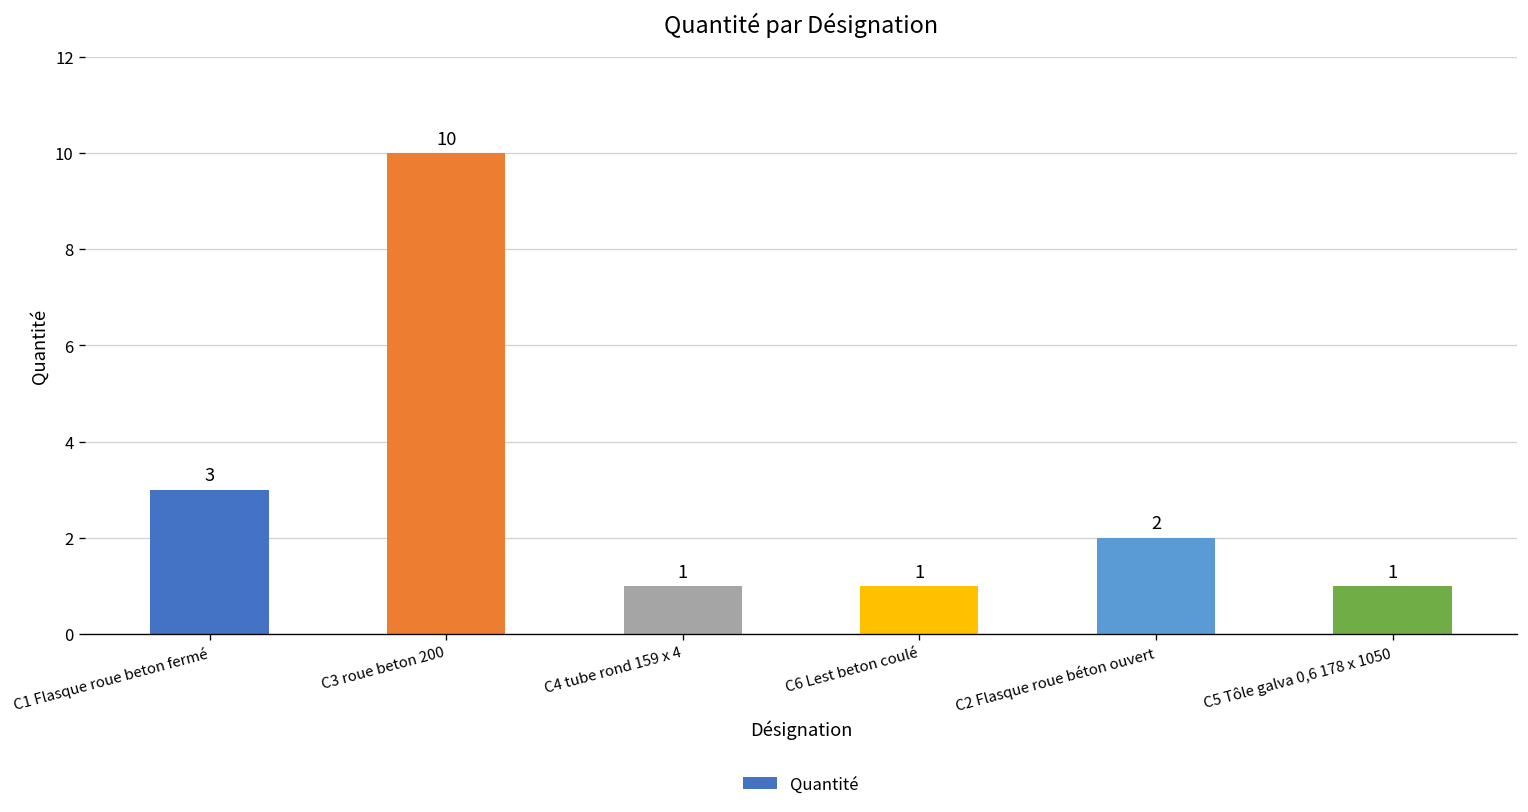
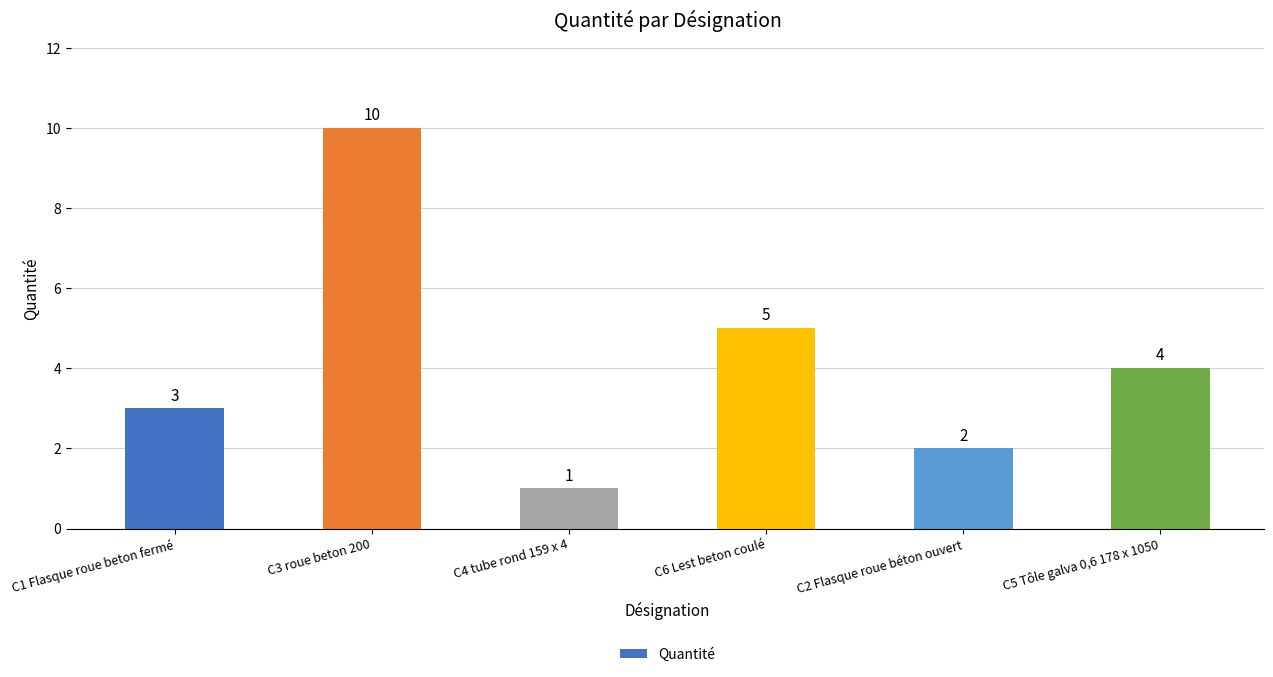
  {
    "C1 Flasque roue beton fermé": 3,
    "C3 roue beton 200": 10,
    "C4 tube rond 159 x 4": 1,
-   "C6 Lest beton coulé": 1,
+   "C6 Lest beton coulé": 5,
    "C2 Flasque roue béton ouvert": 2,
-   "C5 Tôle galva 0,6 178 x 1050": 1
+   "C5 Tôle galva 0,6 178 x 1050": 4
  }
